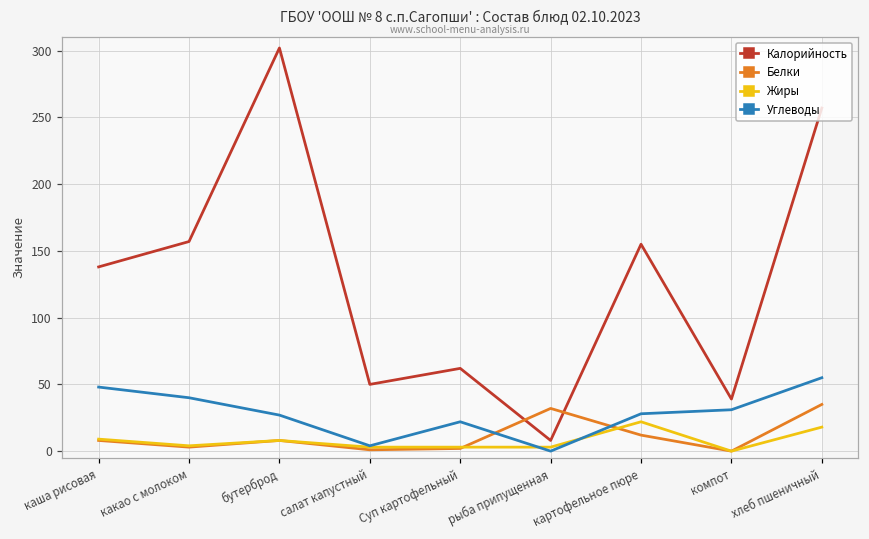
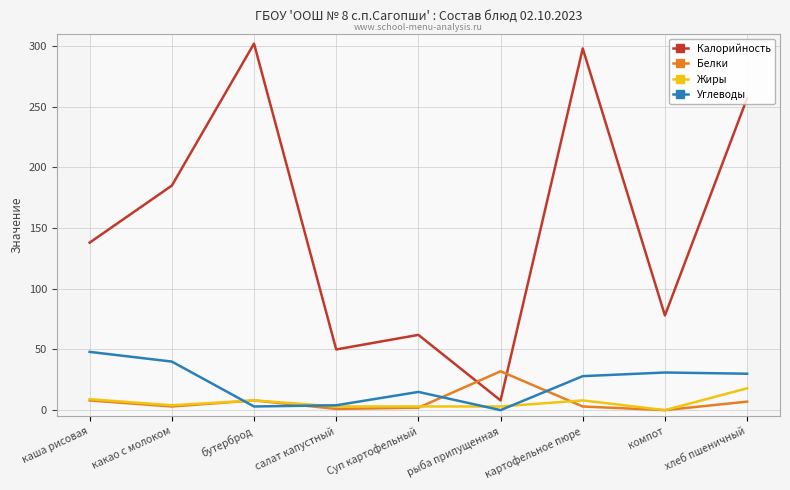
  {
    "Калорийность": {
      "каша рисовая": 138,
-     "какао с молоком": 157,
+     "какао с молоком": 185,
      "бутерброд": 302,
      "салат капустный": 50,
      "Суп картофельный": 62,
      "рыба припущенная": 8,
-     "картофельное пюре": 155,
-     "компот": 39
+     "картофельное пюре": 298,
+     "компот": 78
    },
    "Белки": {
      "рыба припущенная": 32,
-     "картофельное пюре": 12,
-     "хлеб пшеничный": 35
+     "картофельное пюре": 3,
+     "хлеб пшеничный": 7
    },
    "Жиры": {
      "рыба припущенная": 3,
-     "картофельное пюре": 22,
+     "картофельное пюре": 8,
      "хлеб пшеничный": 18
    },
    "Углеводы": {
      "каша рисовая": 48,
      "какао с молоком": 40,
-     "бутерброд": 27,
-     "Суп картофельный": 22,
+     "бутерброд": 3,
+     "Суп картофельный": 15,
      "рыба припущенная": 0,
      "картофельное пюре": 28,
      "компот": 31,
-     "хлеб пшеничный": 55
+     "хлеб пшеничный": 30
    }
  }
